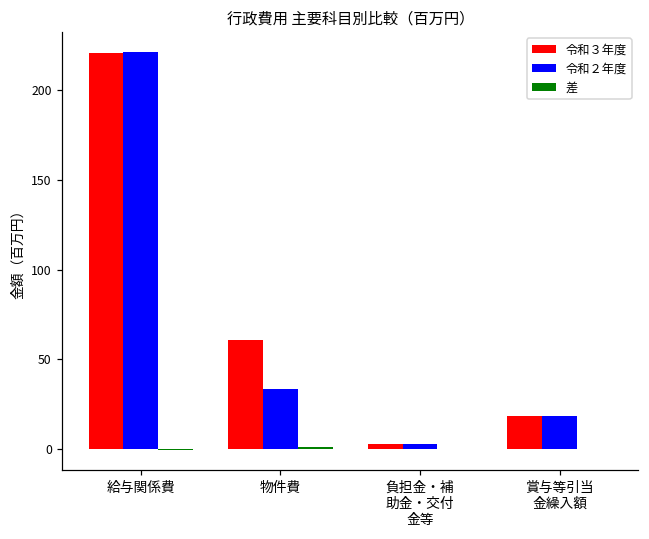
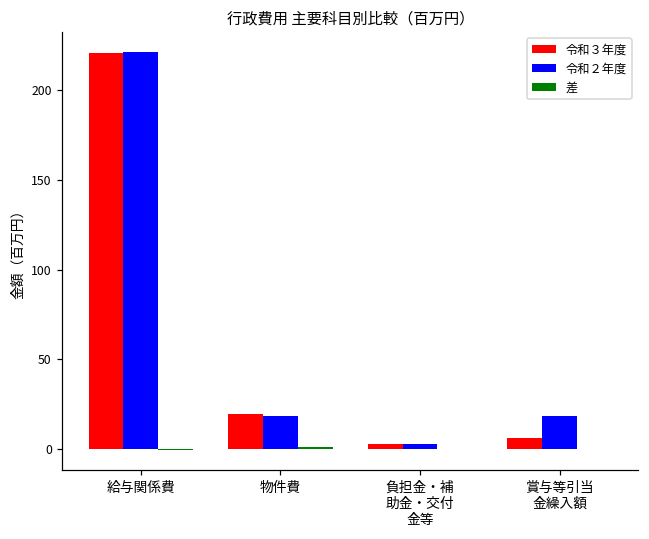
  {
    "令和３年度": {
      "給与関係費": 221,
-     "物件費": 61,
+     "物件費": 19,
      "負担金・補 助金・交付 金等": 3,
-     "賞与等引当 金繰入額": 19
+     "賞与等引当 金繰入額": 6
    },
    "令和２年度": {
      "給与関係費": 221,
-     "物件費": 33,
+     "物件費": 18,
      "負担金・補 助金・交付 金等": 3,
      "賞与等引当 金繰入額": 19
    }
  }
